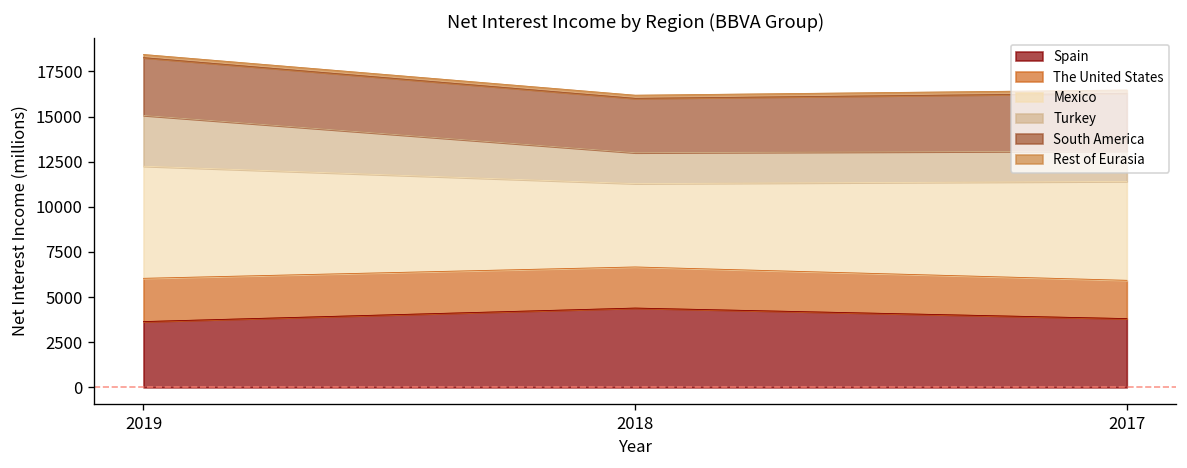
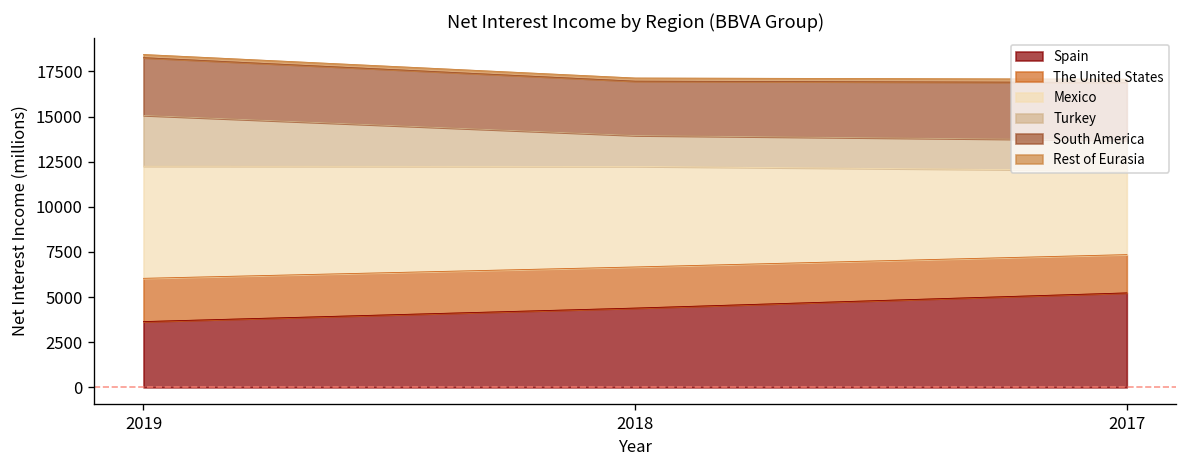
  {
    "Spain": {
      "2019": 3600,
      "2018": 4400,
-     "2017": 3800
+     "2017": 5200
    },
    "Mexico": {
      "2019": 6200,
-     "2018": 4600,
-     "2017": 5500
+     "2018": 5600,
+     "2017": 4700
    },
    "Turkey": {
      "2019": 2800,
      "2018": 1700
    }
  }
